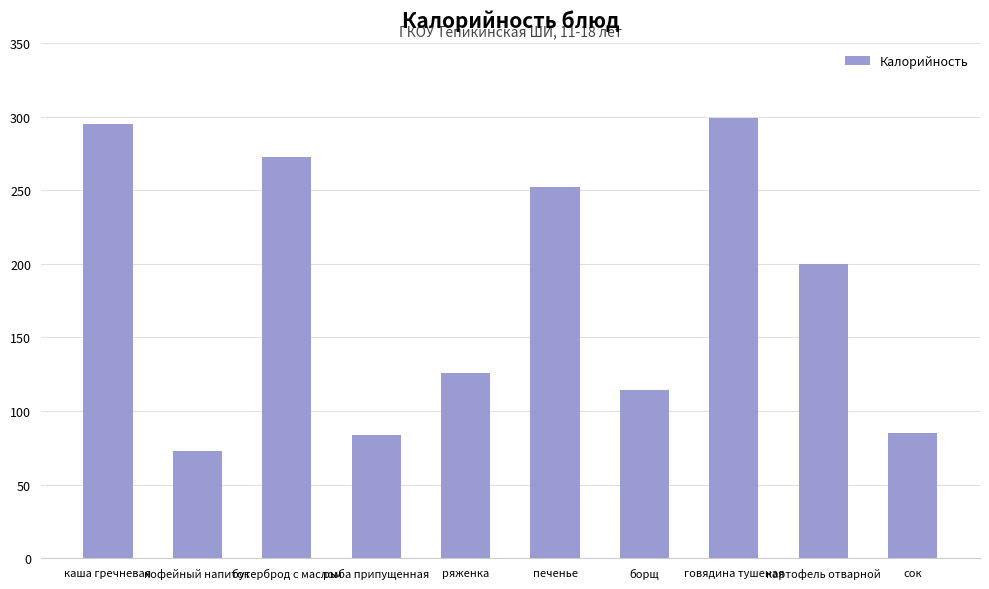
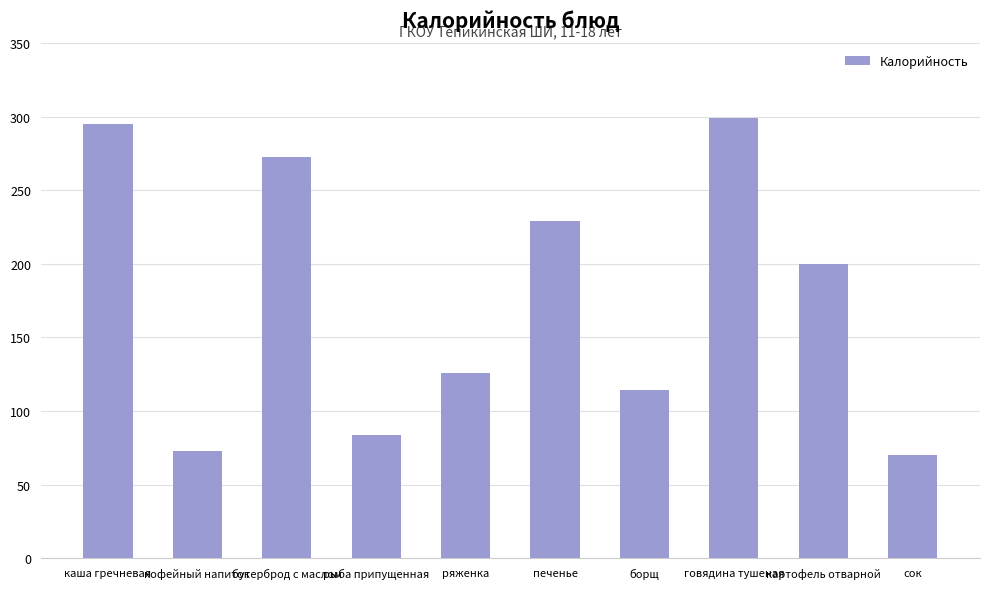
  {
    "каша гречневая": 295,
    "ряженка": 126,
-   "печенье": 252,
+   "печенье": 229,
    "борщ": 114,
    "картофель отварной": 200,
-   "сок": 85
+   "сок": 70
  }
